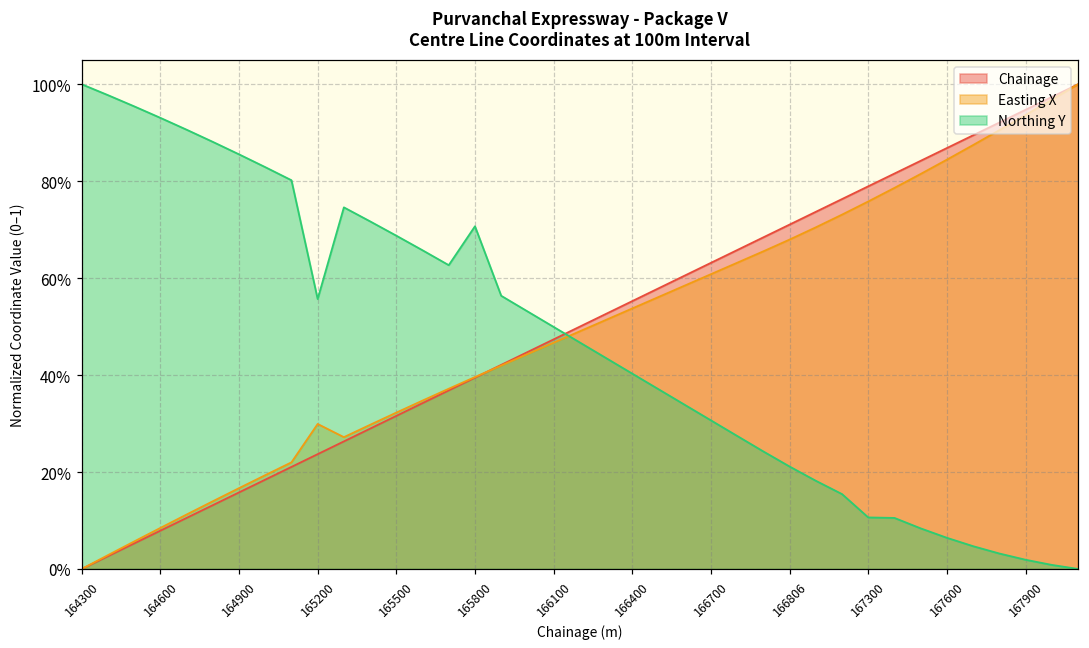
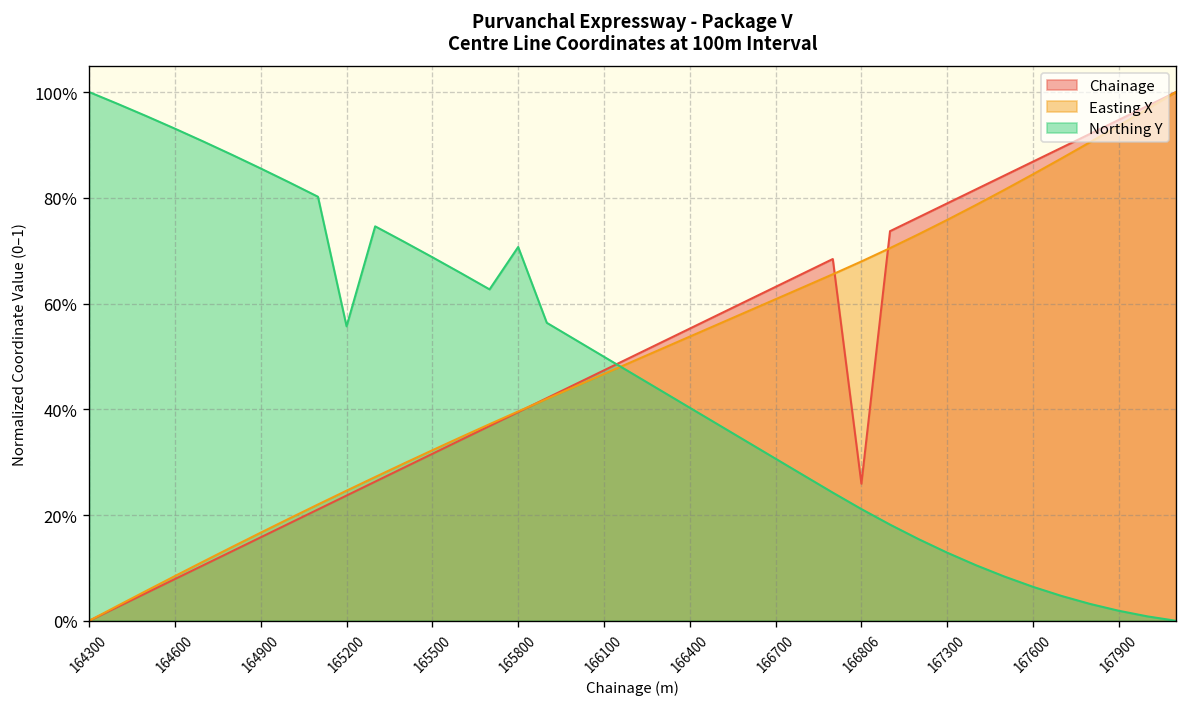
  {
    "Chainage": {
      "164900": "16%",
      "165200": "24%",
      "165500": "32%",
      "166100": "47%",
      "166400": "55%",
      "166700": "63%",
-     "166806": "71%",
+     "166806": "26%",
      "167300": "79%",
      "167600": "87%"
    },
    "Easting X": {
      "164900": "17%",
-     "165200": "30%",
+     "165200": "25%",
      "165500": "32%",
      "166100": "47%",
      "166400": "54%",
      "166700": "61%",
      "166806": "68%",
      "167300": "76%",
      "167600": "84%"
    },
    "Northing Y": {
      "164300": "100%",
      "164600": "93%",
      "164900": "86%",
      "165200": "56%",
      "165500": "69%",
      "165800": "71%",
      "166100": "50%",
      "166400": "40%",
      "166700": "31%",
      "166806": "21%",
-     "167300": "11%",
+     "167300": "13%",
      "167600": "6%",
      "167900": "2%"
    }
  }
